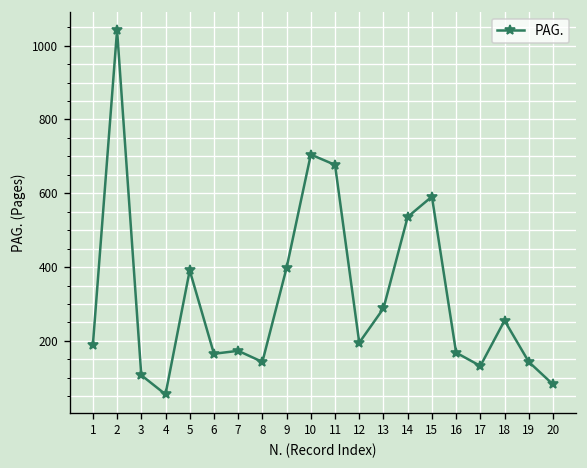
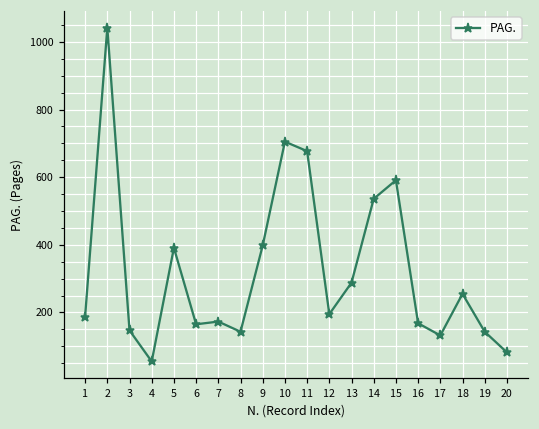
  {
    "1": 190,
    "2": 1040,
-   "3": 110,
+   "3": 150,
    "4": 60,
    "5": 390,
    "6": 170,
    "7": 170,
    "8": 140,
    "9": 400,
    "10": 710,
    "11": 680,
    "12": 200,
    "13": 290,
    "14": 540,
    "15": 590,
    "16": 170,
    "17": 130,
    "18": 260,
    "19": 140,
    "20": 80
  }
